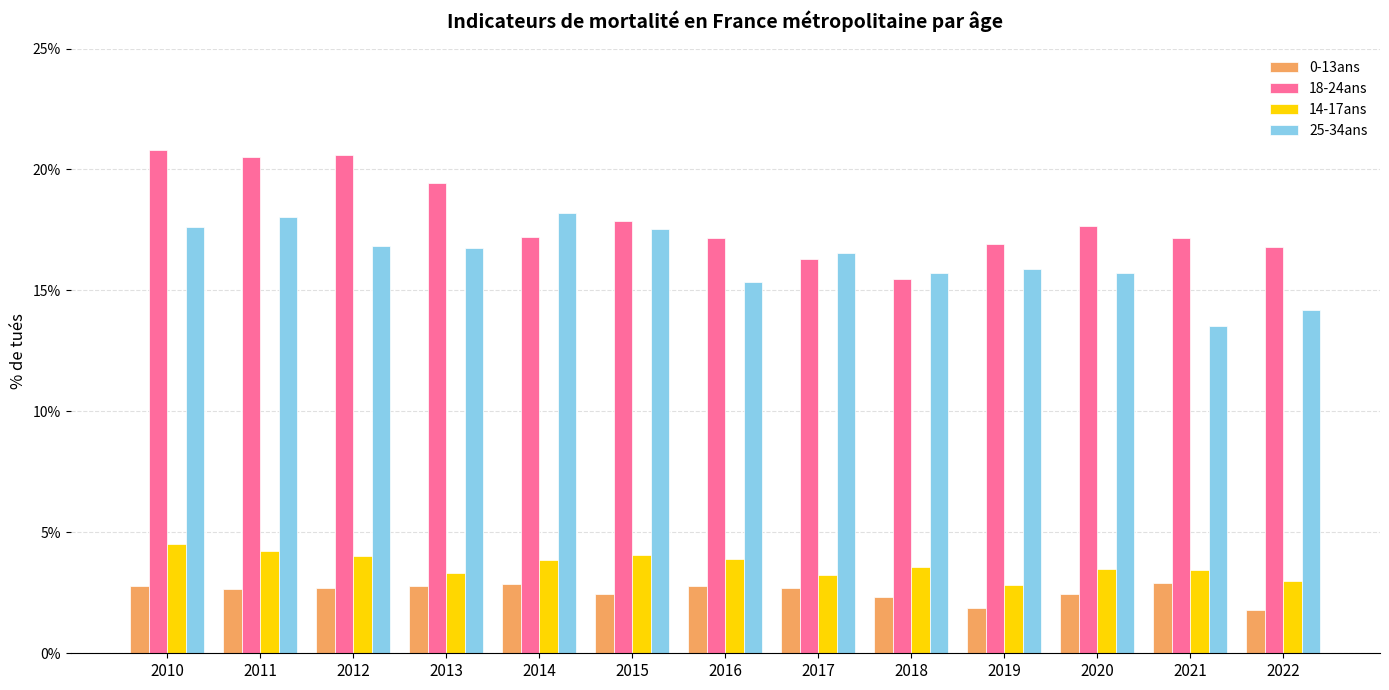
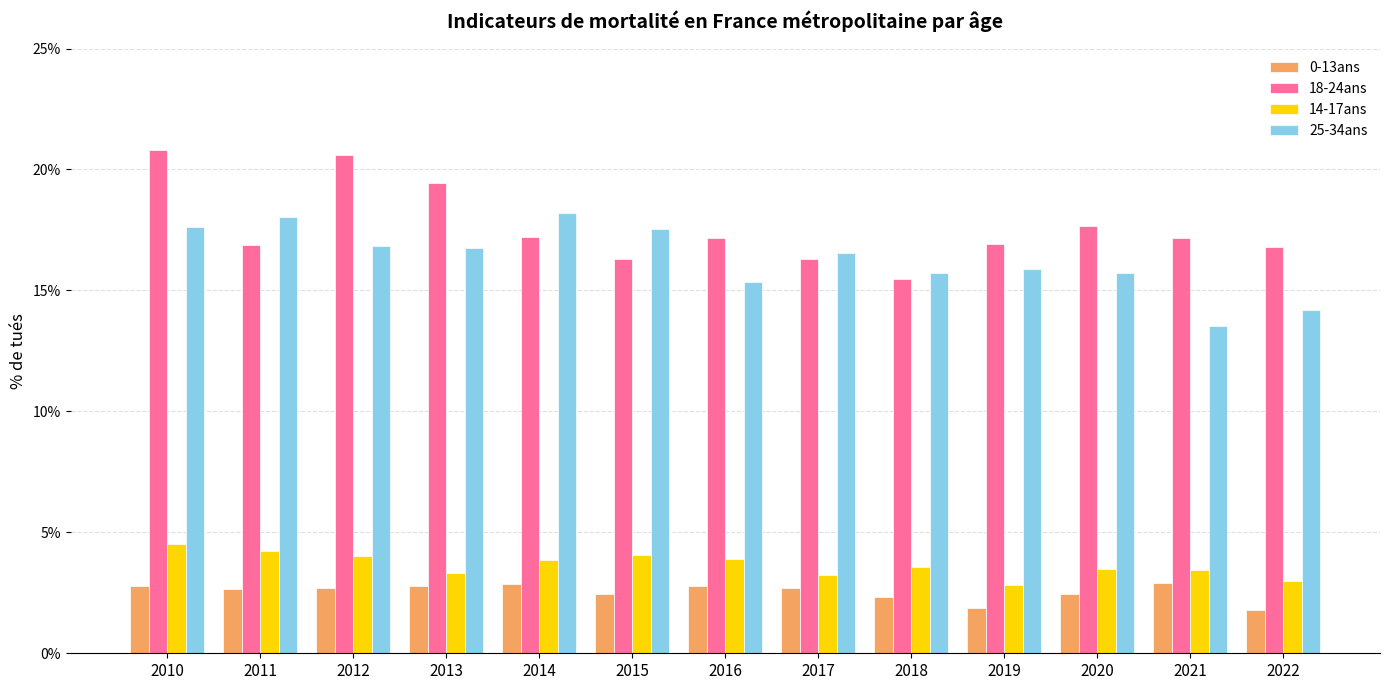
  {
    "0-13ans": {
      "2010": "2.8%",
      "2011": "2.6%",
      "2012": "2.7%",
      "2013": "2.8%",
      "2014": "2.9%",
      "2015": "2.5%",
      "2016": "2.8%",
      "2017": "2.7%",
      "2018": "2.3%",
      "2019": "1.9%",
      "2020": "2.4%",
      "2021": "2.9%",
      "2022": "1.8%"
    },
    "18-24ans": {
      "2010": "20.8%",
-     "2011": "20.5%",
+     "2011": "16.9%",
      "2012": "20.6%",
      "2013": "19.5%",
      "2014": "17.2%",
-     "2015": "17.9%",
+     "2015": "16.3%",
      "2016": "17.2%",
      "2017": "16.3%",
      "2018": "15.5%",
      "2019": "16.9%",
      "2020": "17.7%",
      "2021": "17.2%",
      "2022": "16.8%"
    },
    "14-17ans": {
      "2010": "4.5%",
      "2011": "4.2%",
      "2012": "4.0%",
      "2013": "3.3%",
      "2014": "3.9%",
      "2015": "4.1%",
      "2016": "3.9%",
      "2017": "3.2%",
      "2018": "3.6%",
      "2019": "2.8%",
      "2020": "3.5%",
      "2021": "3.4%",
      "2022": "3.0%"
    },
    "25-34ans": {
      "2010": "17.6%",
      "2011": "18.0%",
      "2012": "16.8%",
      "2013": "16.7%",
      "2014": "18.2%",
      "2015": "17.5%",
      "2016": "15.4%",
      "2017": "16.6%",
      "2018": "15.7%",
      "2019": "15.9%",
      "2020": "15.7%",
      "2021": "13.5%",
      "2022": "14.2%"
    }
  }
